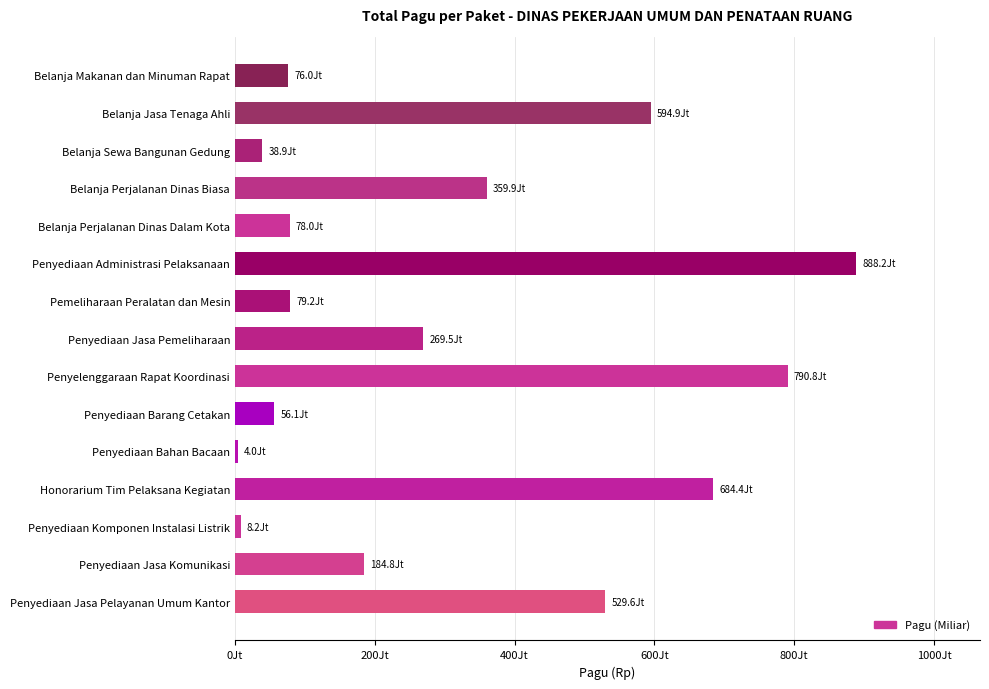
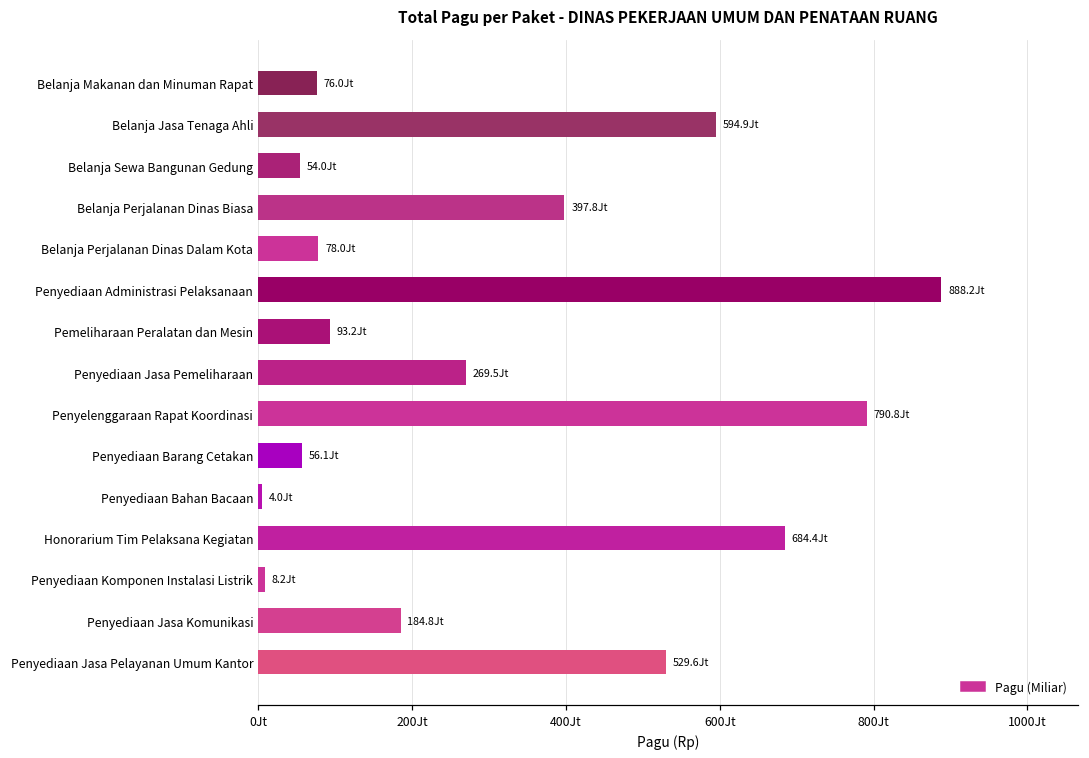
  {
-   "Belanja Sewa Bangunan Gedung": 38.9,
-   "Belanja Perjalanan Dinas Biasa": 359.9,
-   "Pemeliharaan Peralatan dan Mesin": 79.2
+   "Belanja Sewa Bangunan Gedung": 54.0,
+   "Belanja Perjalanan Dinas Biasa": 397.8,
+   "Pemeliharaan Peralatan dan Mesin": 93.2
  }
